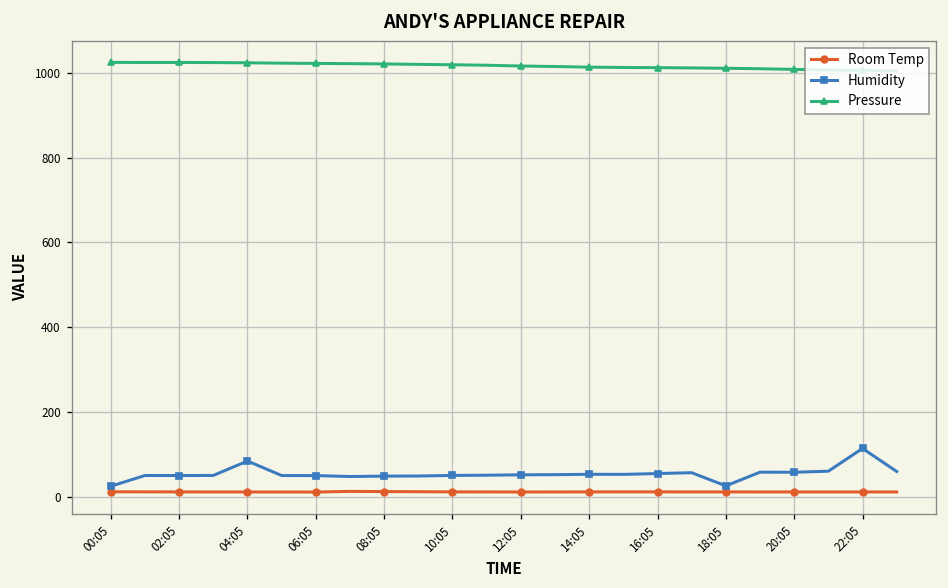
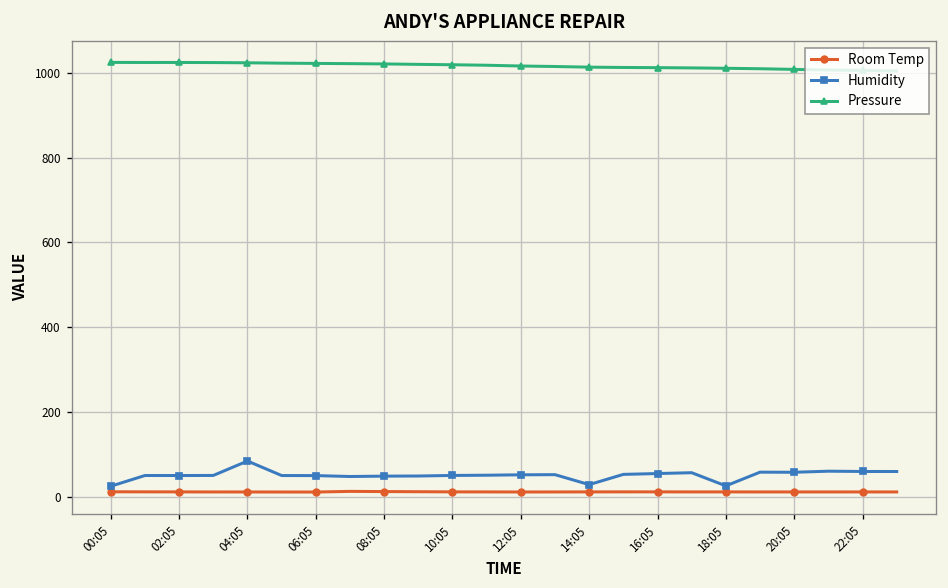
  {
    "Room Temp": {
      "00:05": 10,
      "02:05": 10,
      "04:05": 10,
      "06:05": 10,
      "08:05": 10,
      "10:05": 10,
      "12:05": 10,
      "14:05": 10,
      "16:05": 10,
      "18:05": 10,
      "20:05": 10,
      "22:05": 10
    },
    "Humidity": {
      "00:05": 30,
      "02:05": 50,
      "04:05": 80,
      "06:05": 50,
      "08:05": 50,
      "10:05": 50,
      "12:05": 50,
-     "14:05": 50,
+     "14:05": 30,
      "16:05": 60,
      "18:05": 30,
      "20:05": 60,
-     "22:05": 110
+     "22:05": 60
    },
    "Pressure": {
      "00:05": 1020,
      "02:05": 1020,
      "04:05": 1020,
      "06:05": 1020,
      "08:05": 1020,
      "10:05": 1020,
      "12:05": 1020,
      "14:05": 1010,
      "16:05": 1010,
      "18:05": 1010,
      "20:05": 1010
    }
  }
